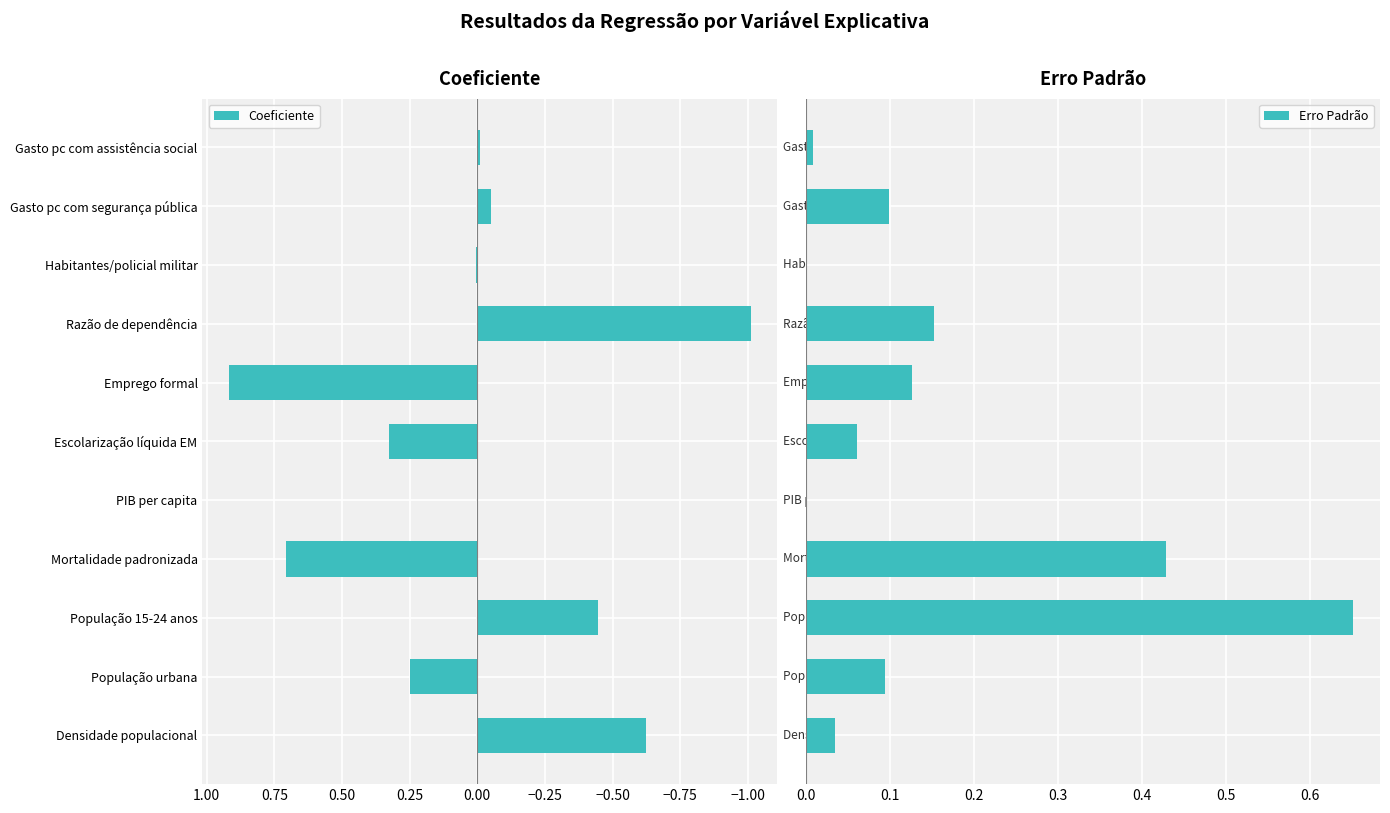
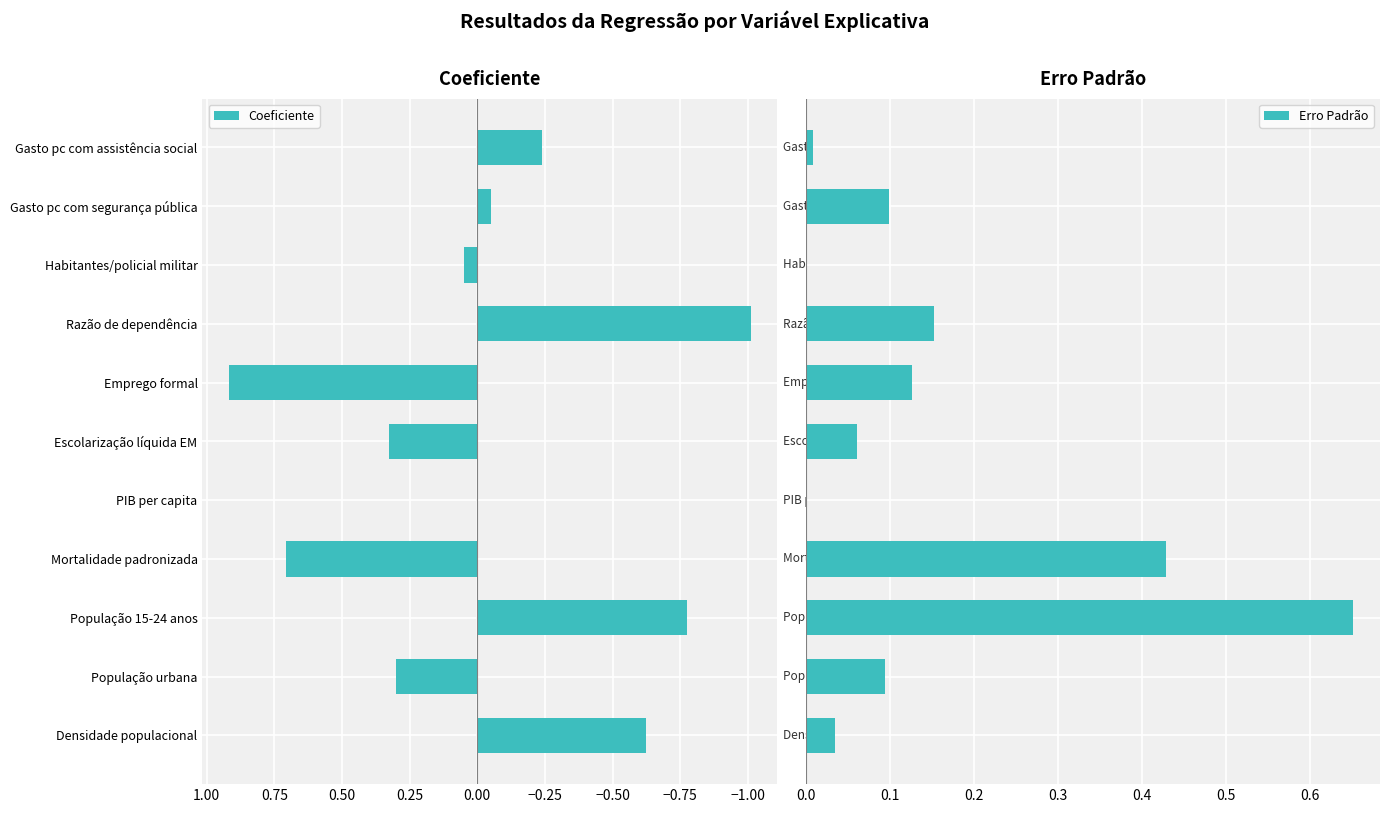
  {
    "Coeficiente": {
-     "Gasto pc com assistência social": -0.01,
+     "Gasto pc com assistência social": -0.24,
      "Gasto pc com segurança pública": -0.05,
-     "Habitantes/policial militar": 0.01,
+     "Habitantes/policial militar": 0.05,
      "Razão de dependência": -1.01,
      "Emprego formal": 0.92,
      "Escolarização líquida EM": 0.33,
      "Mortalidade padronizada": 0.71,
-     "População 15-24 anos": -0.45,
-     "População urbana": 0.25,
+     "População 15-24 anos": -0.78,
+     "População urbana": 0.30,
      "Densidade populacional": -0.63
    }
  }
